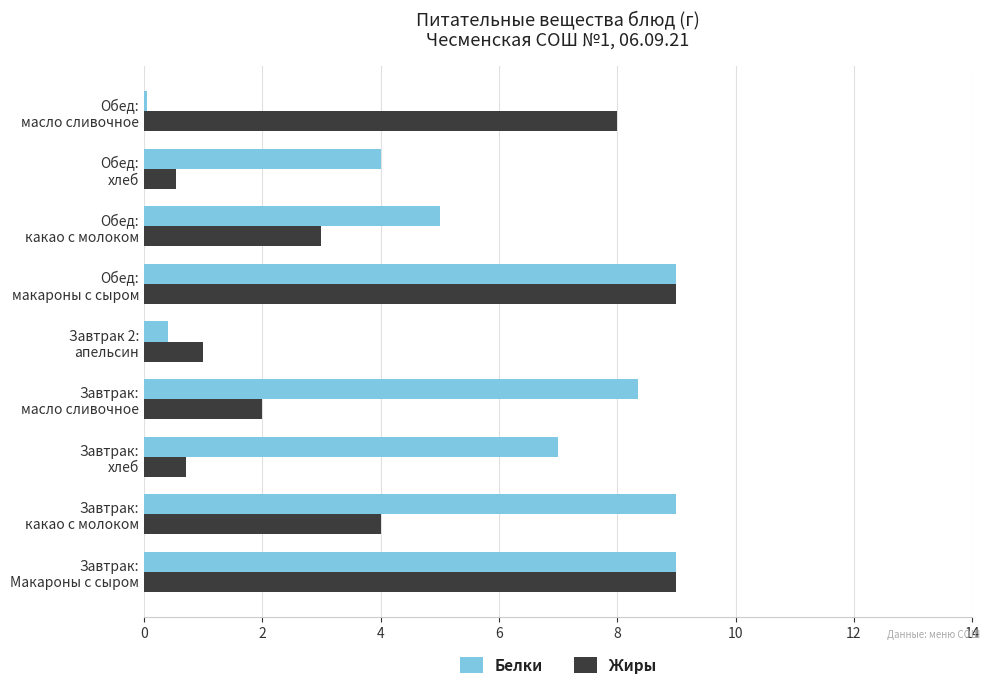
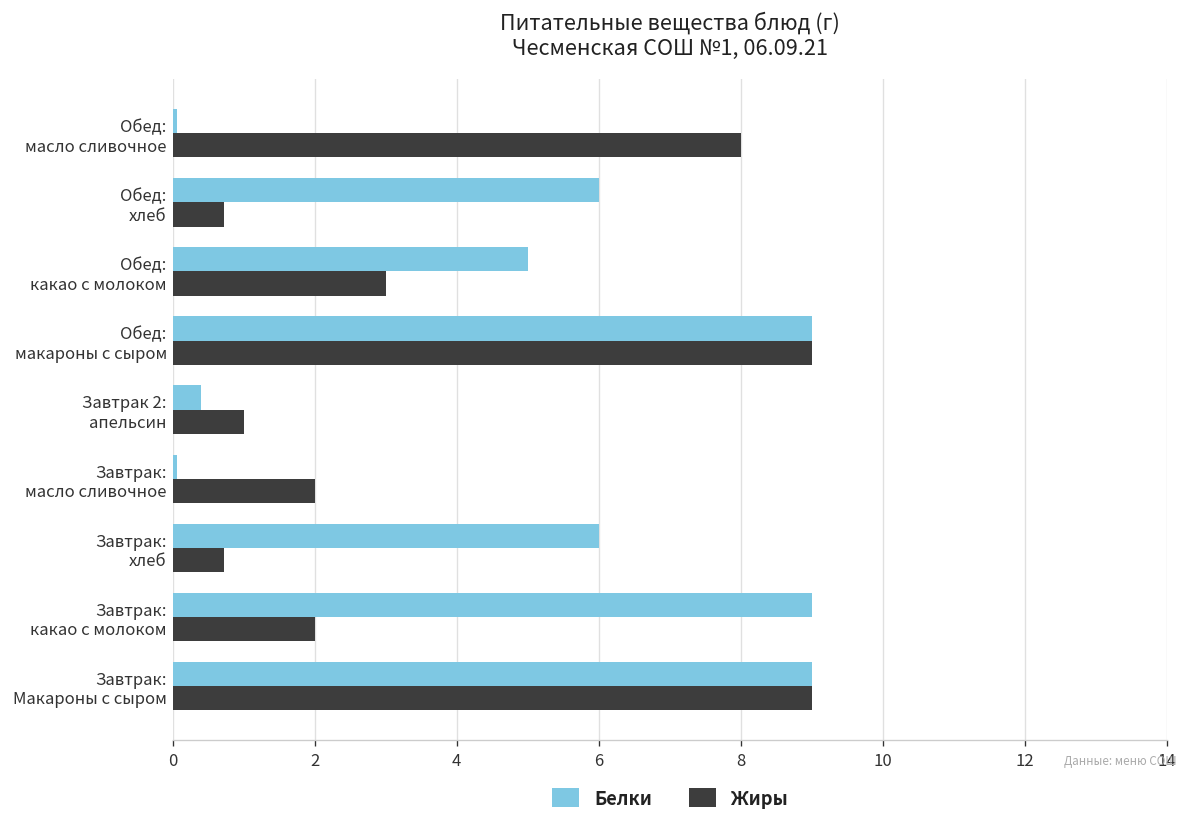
  {
    "Белки": {
      "Обед: масло сливочное": 0.1,
-     "Обед: хлеб": 4,
+     "Обед: хлеб": 6,
      "Обед: какао с молоком": 5.0,
      "Обед: макароны с сыром": 9.0,
      "Завтрак 2: апельсин": 0.4,
-     "Завтрак: масло сливочное": 8.4,
-     "Завтрак: хлеб": 7,
+     "Завтрак: масло сливочное": 0.1,
+     "Завтрак: хлеб": 6,
      "Завтрак: какао с молоком": 9.0,
      "Завтрак: Макароны с сыром": 9.0
    },
    "Жиры": {
      "Обед: масло сливочное": 8.0,
-     "Обед: хлеб": 0.6,
+     "Обед: хлеб": 0.7,
      "Обед: какао с молоком": 3.0,
      "Обед: макароны с сыром": 9.0,
      "Завтрак 2: апельсин": 1.0,
      "Завтрак: масло сливочное": 2.0,
      "Завтрак: хлеб": 0.7,
-     "Завтрак: какао с молоком": 4,
+     "Завтрак: какао с молоком": 2,
      "Завтрак: Макароны с сыром": 9.0
    }
  }
